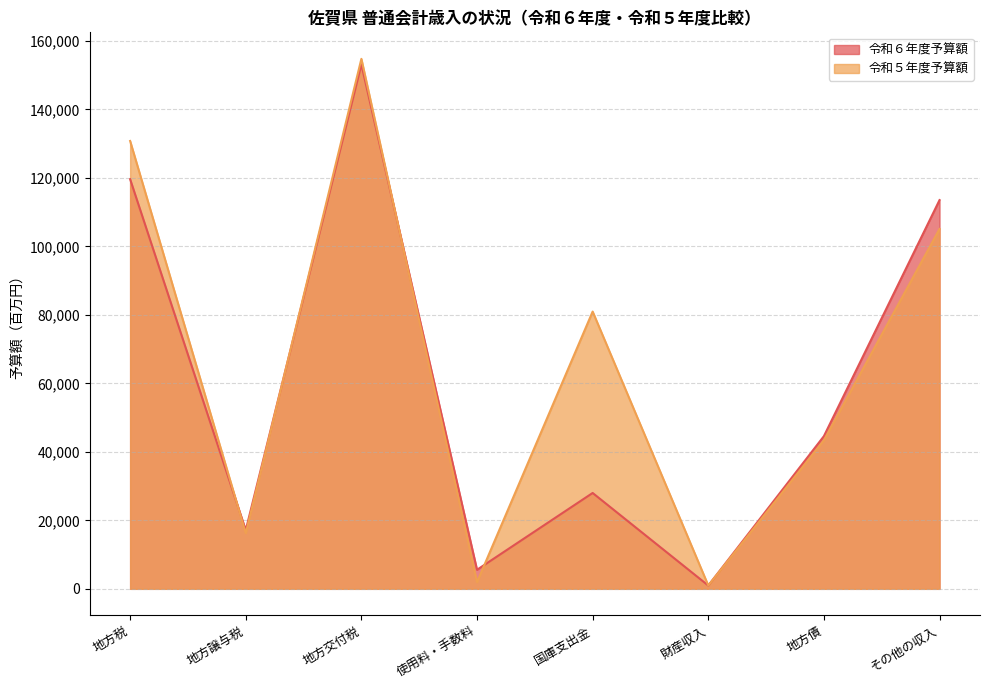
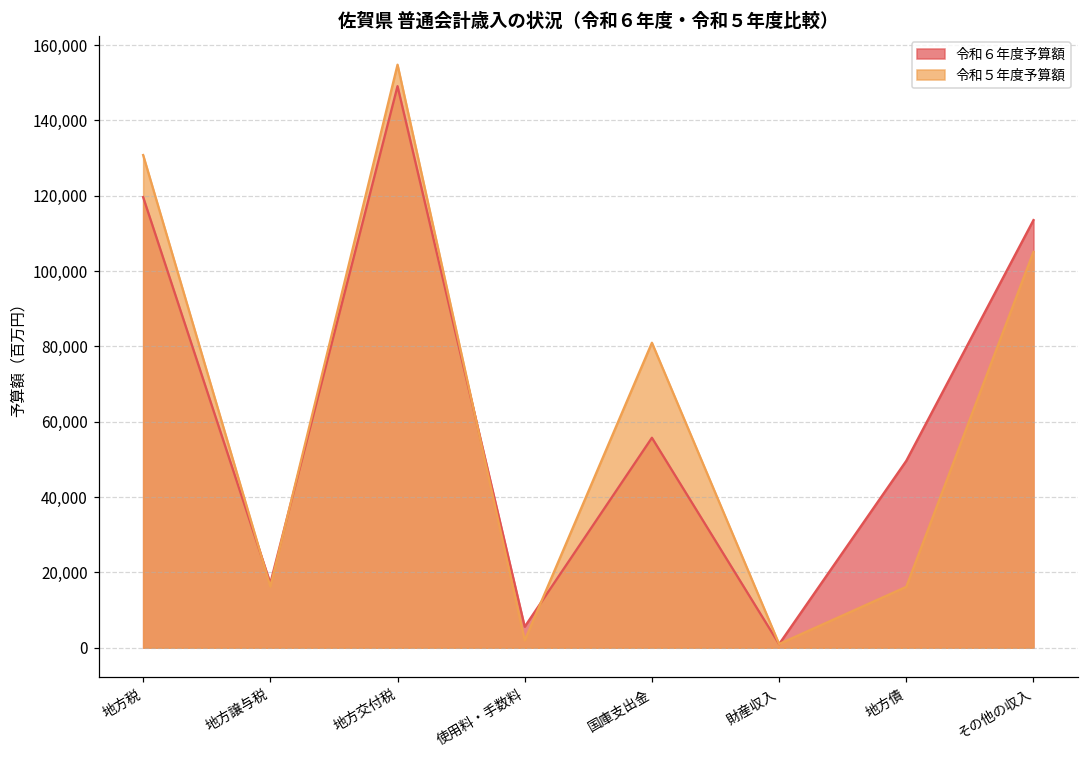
  {
    "令和６年度予算額": {
      "地方税": "120,000",
      "地方譲与税": "17,000",
-     "地方交付税": "153,000",
+     "地方交付税": "149,000",
      "使用料・手数料": "6,000",
-     "国庫支出金": "28,000",
-     "地方債": "45,000",
+     "国庫支出金": "56,000",
+     "地方債": "50,000",
      "その他の収入": "114,000"
    },
    "令和５年度予算額": {
      "地方税": "131,000",
      "地方譲与税": "16,000",
      "地方交付税": "155,000",
      "使用料・手数料": "2,000",
      "国庫支出金": "81,000",
-     "地方債": "43,000",
+     "地方債": "16,000",
      "その他の収入": "105,000"
    }
  }
